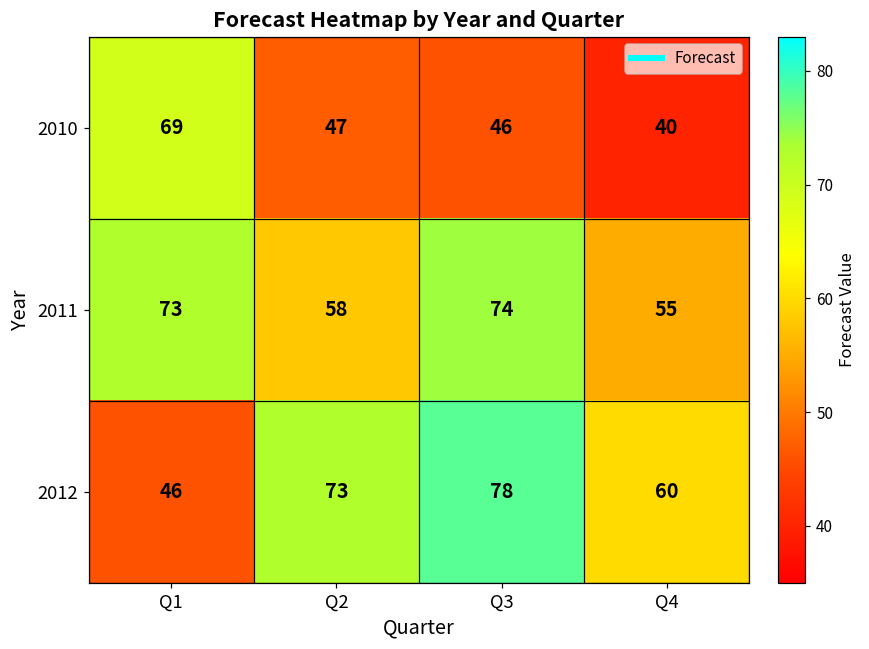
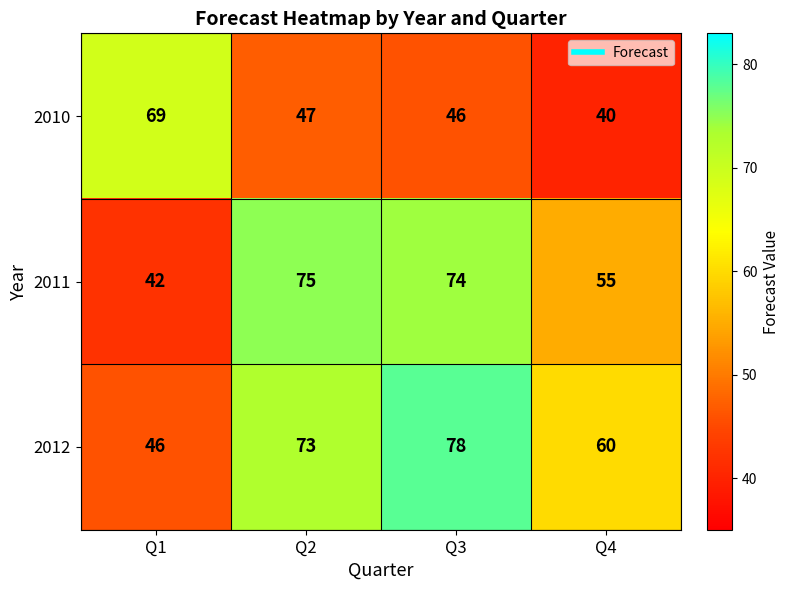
  {
    "2010": {
      "Q1": 69,
      "Q2": 47,
      "Q3": 46,
      "Q4": 40
    },
    "2011": {
-     "Q1": 73,
-     "Q2": 58,
+     "Q1": 42,
+     "Q2": 75,
      "Q3": 74,
      "Q4": 55
    },
    "2012": {
      "Q1": 46,
      "Q2": 73,
      "Q3": 78,
      "Q4": 60
    }
  }
